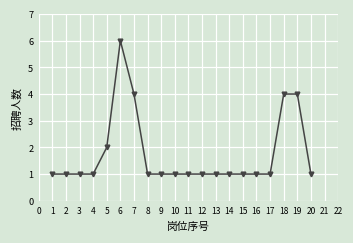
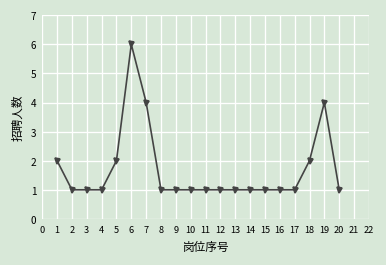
  {
-   "1": 1,
+   "1": 2,
    "2": 1,
    "3": 1,
    "4": 1,
    "5": 2,
    "6": 6,
    "7": 4,
    "8": 1,
    "9": 1,
    "10": 1,
    "11": 1,
    "12": 1,
    "13": 1,
    "14": 1,
    "15": 1,
    "16": 1,
    "17": 1,
-   "18": 4,
+   "18": 2,
    "19": 4,
    "20": 1
  }
